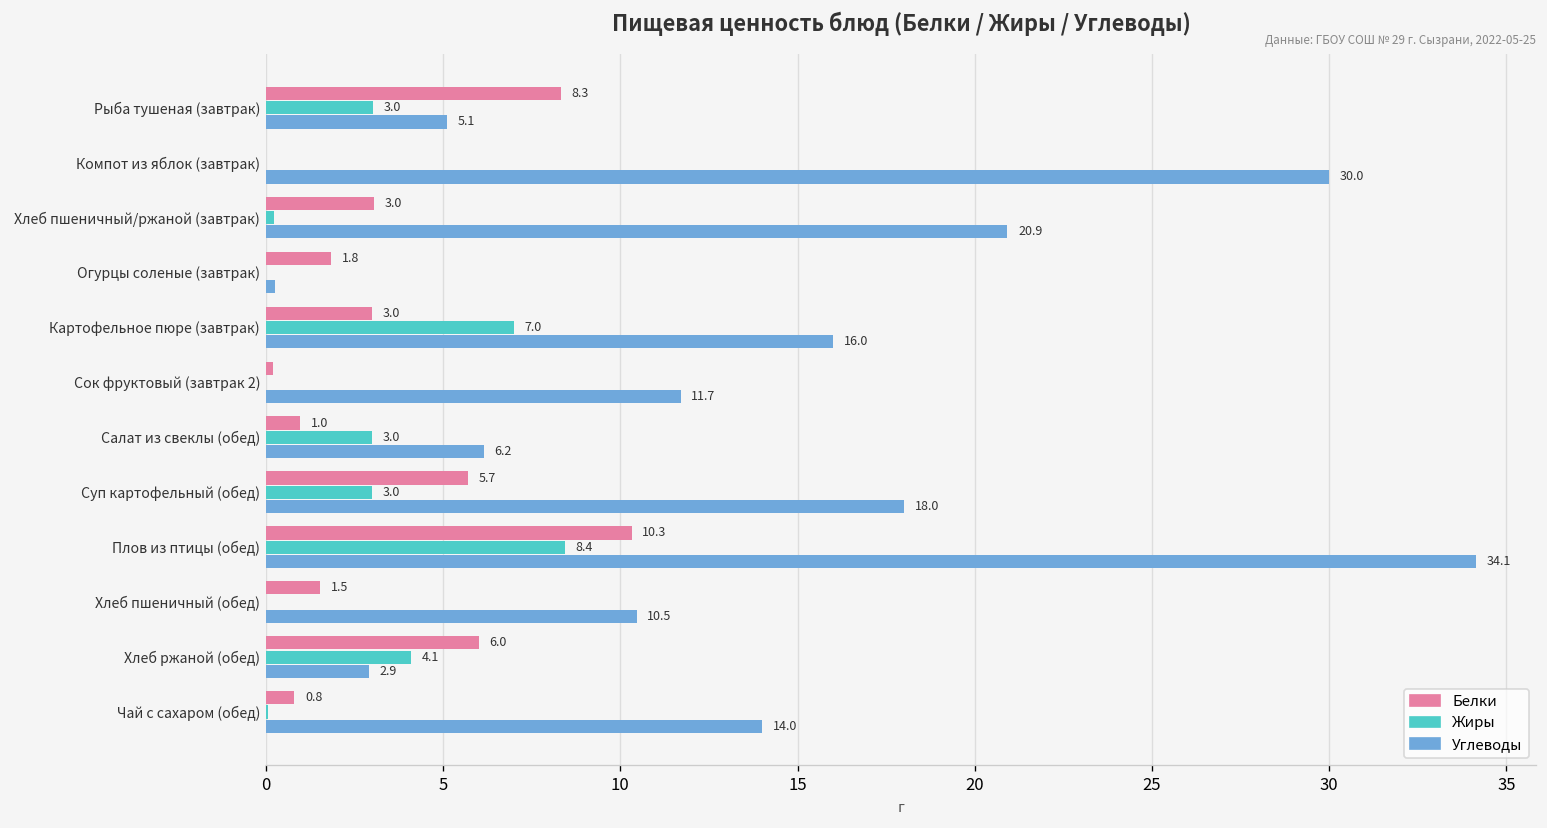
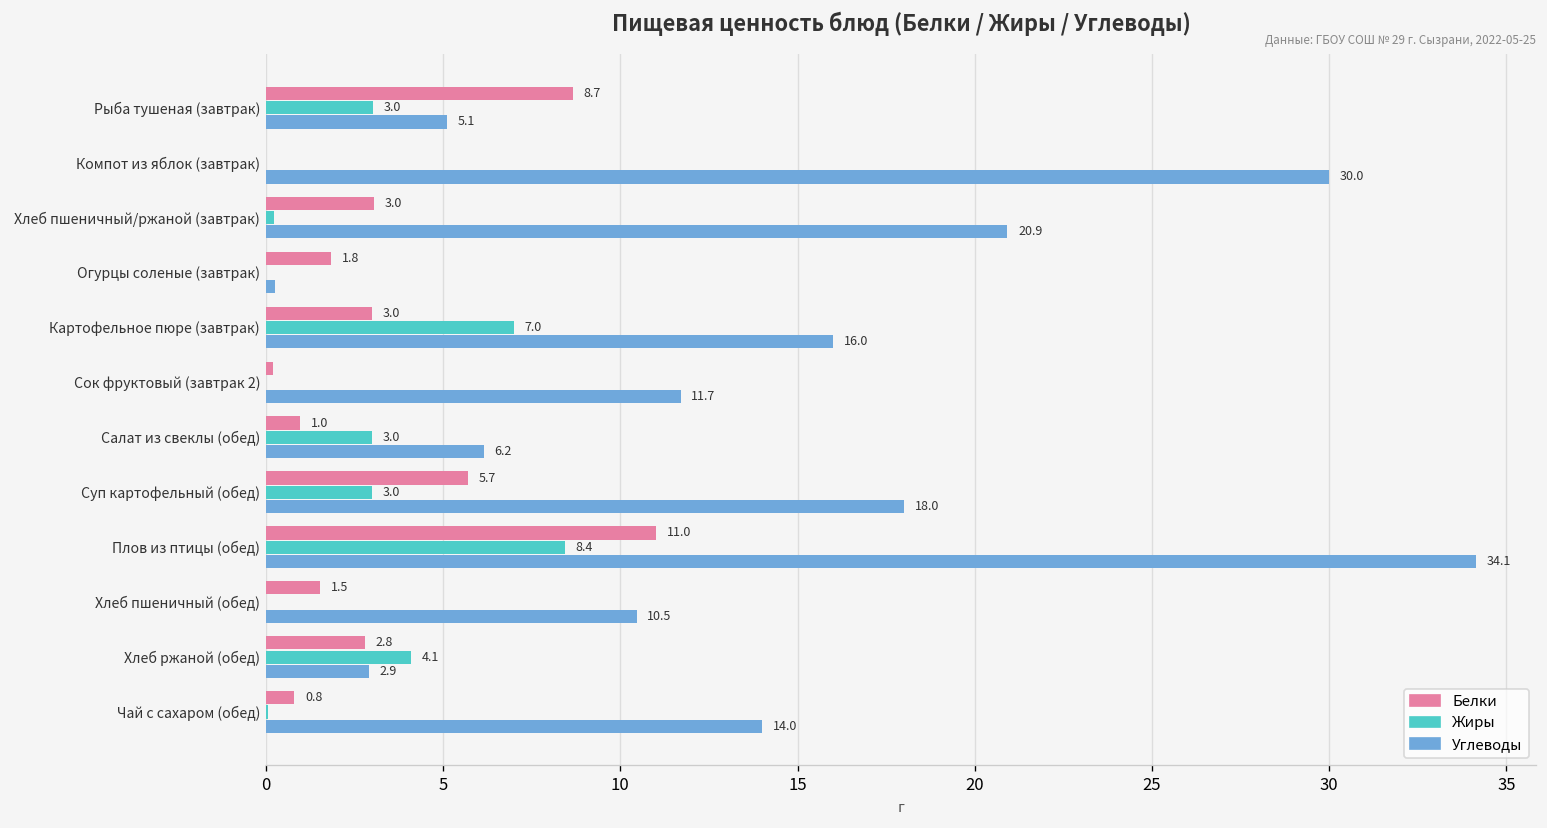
  {
    "Белки": {
-     "Рыба тушеная (завтрак)": 8.3,
+     "Рыба тушеная (завтрак)": 8.7,
      "Хлеб пшеничный/ржаной (завтрак)": 3.0,
      "Огурцы соленые (завтрак)": 1.8,
      "Картофельное пюре (завтрак)": 3.0,
      "Салат из свеклы (обед)": 1.0,
      "Суп картофельный (обед)": 5.7,
-     "Плов из птицы (обед)": 10.3,
+     "Плов из птицы (обед)": 11.0,
      "Хлеб пшеничный (обед)": 1.5,
-     "Хлеб ржаной (обед)": 6.0,
+     "Хлеб ржаной (обед)": 2.8,
      "Чай с сахаром (обед)": 0.8
    }
  }
